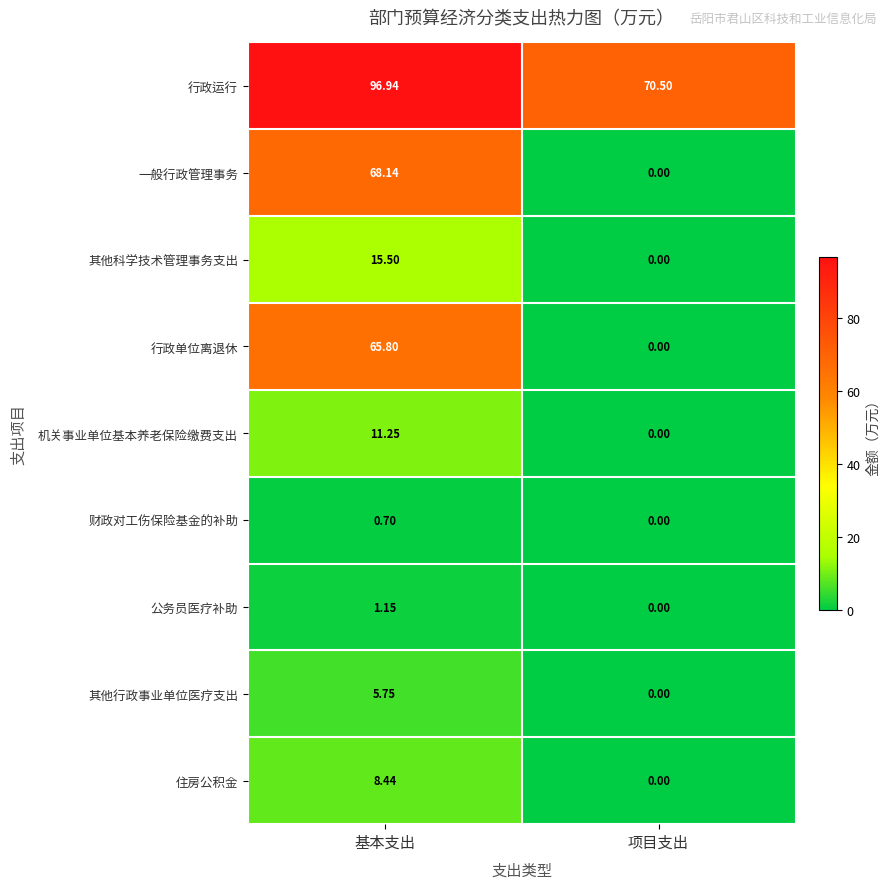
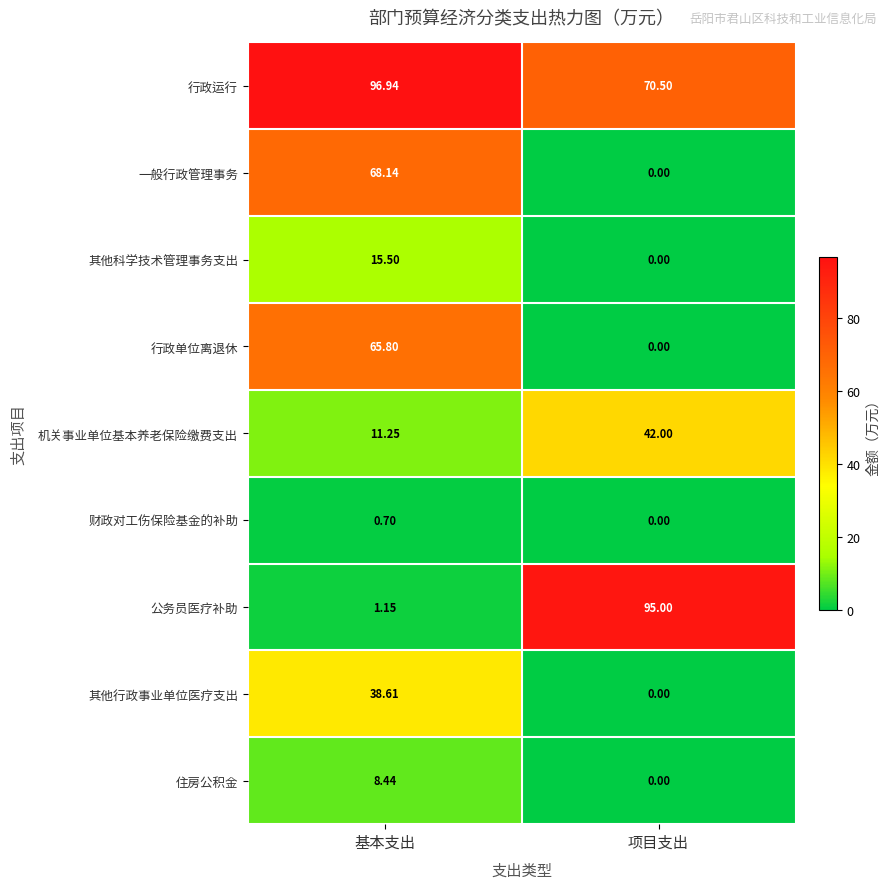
  {
    "行政运行": {
      "基本支出": 96.94,
      "项目支出": 70.50
    },
    "一般行政管理事务": {
      "基本支出": 68.14,
      "项目支出": 0.00
    },
    "其他科学技术管理事务支出": {
      "基本支出": 15.50,
      "项目支出": 0.00
    },
    "行政单位离退休": {
      "基本支出": 65.80,
      "项目支出": 0.00
    },
    "机关事业单位基本养老保险缴费支出": {
      "基本支出": 11.25,
-     "项目支出": 0.00
+     "项目支出": 42.00
    },
    "财政对工伤保险基金的补助": {
      "基本支出": 0.70,
      "项目支出": 0.00
    },
    "公务员医疗补助": {
      "基本支出": 1.15,
-     "项目支出": 0.00
+     "项目支出": 95.00
    },
    "其他行政事业单位医疗支出": {
-     "基本支出": 5.75,
+     "基本支出": 38.61,
      "项目支出": 0.00
    },
    "住房公积金": {
      "基本支出": 8.44,
      "项目支出": 0.00
    }
  }
